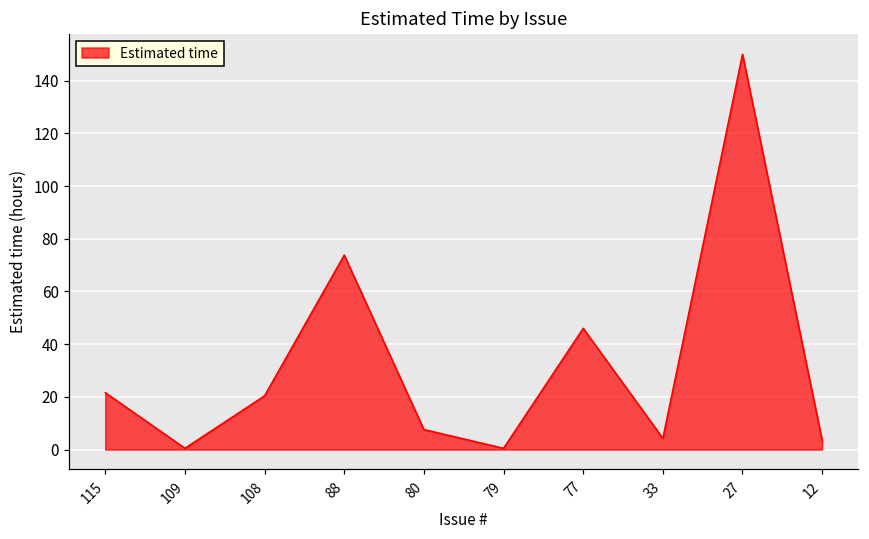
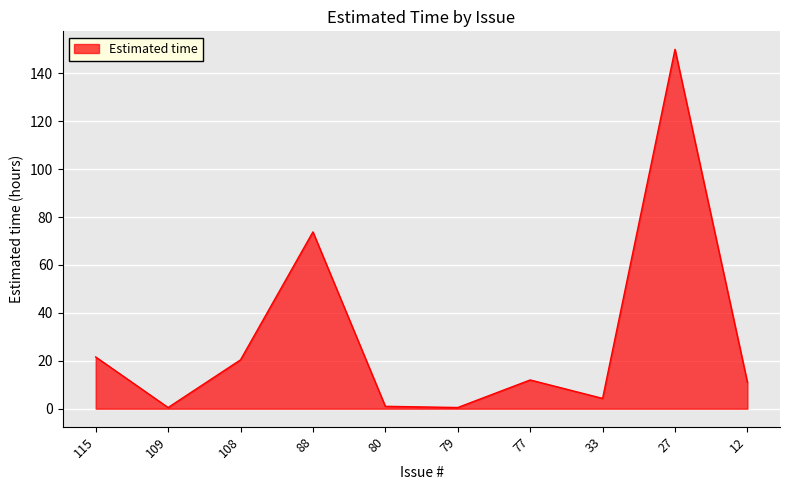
  {
    "115": 22,
    "109": 1,
    "108": 20,
    "88": 74,
-   "80": 8,
+   "80": 1,
    "79": 1,
-   "77": 46,
+   "77": 12,
    "33": 4,
    "27": 150,
-   "12": 4
+   "12": 11
  }
